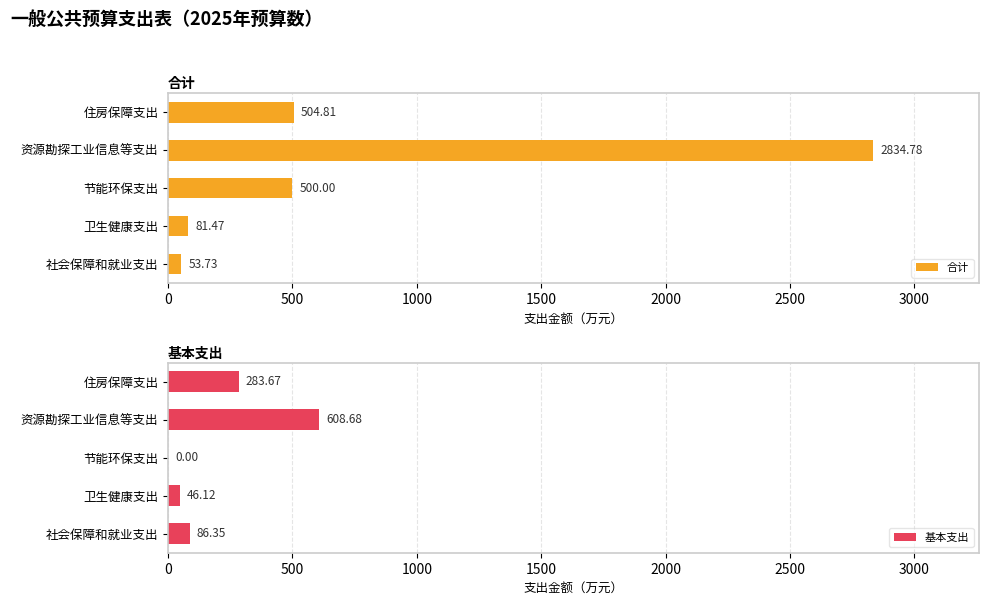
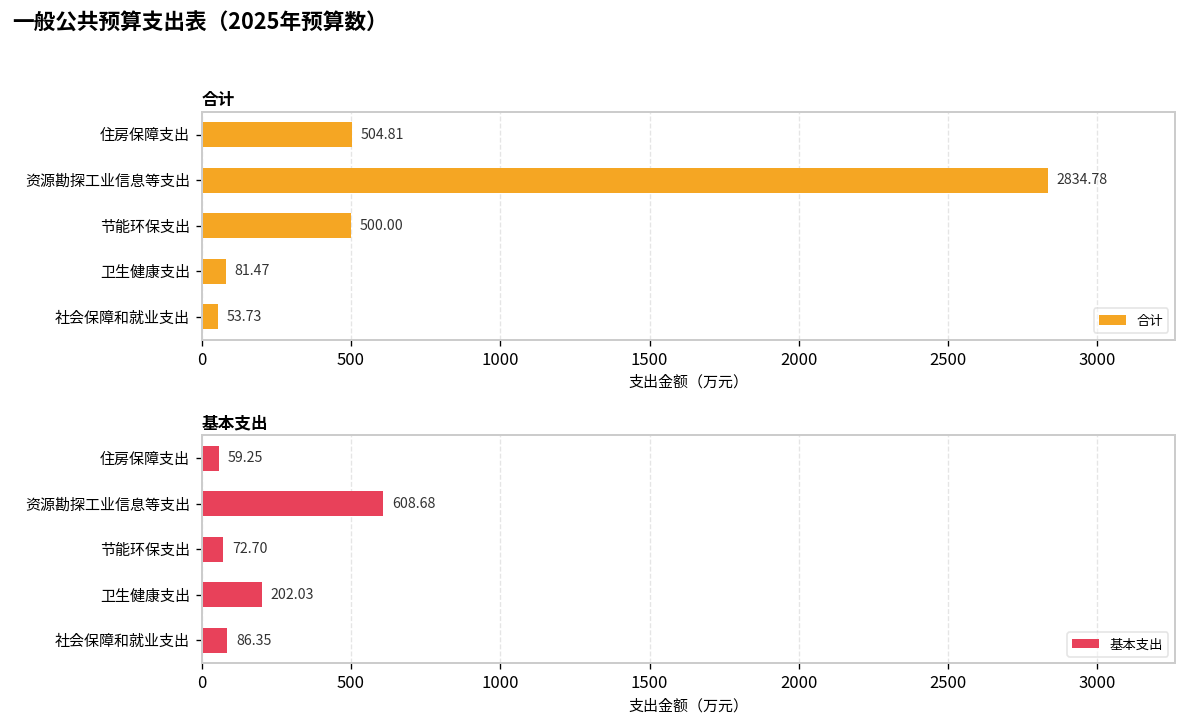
  {
    "合计": {
      "住房保障支出": 504.81,
      "资源勘探工业信息等支出": 2834.78,
      "节能环保支出": 500.00,
      "卫生健康支出": 81.47,
      "社会保障和就业支出": 53.73
    },
    "基本支出": {
-     "住房保障支出": 283.67,
+     "住房保障支出": 59.25,
      "资源勘探工业信息等支出": 608.68,
-     "节能环保支出": 0.00,
-     "卫生健康支出": 46.12,
+     "节能环保支出": 72.70,
+     "卫生健康支出": 202.03,
      "社会保障和就业支出": 86.35
    }
  }
